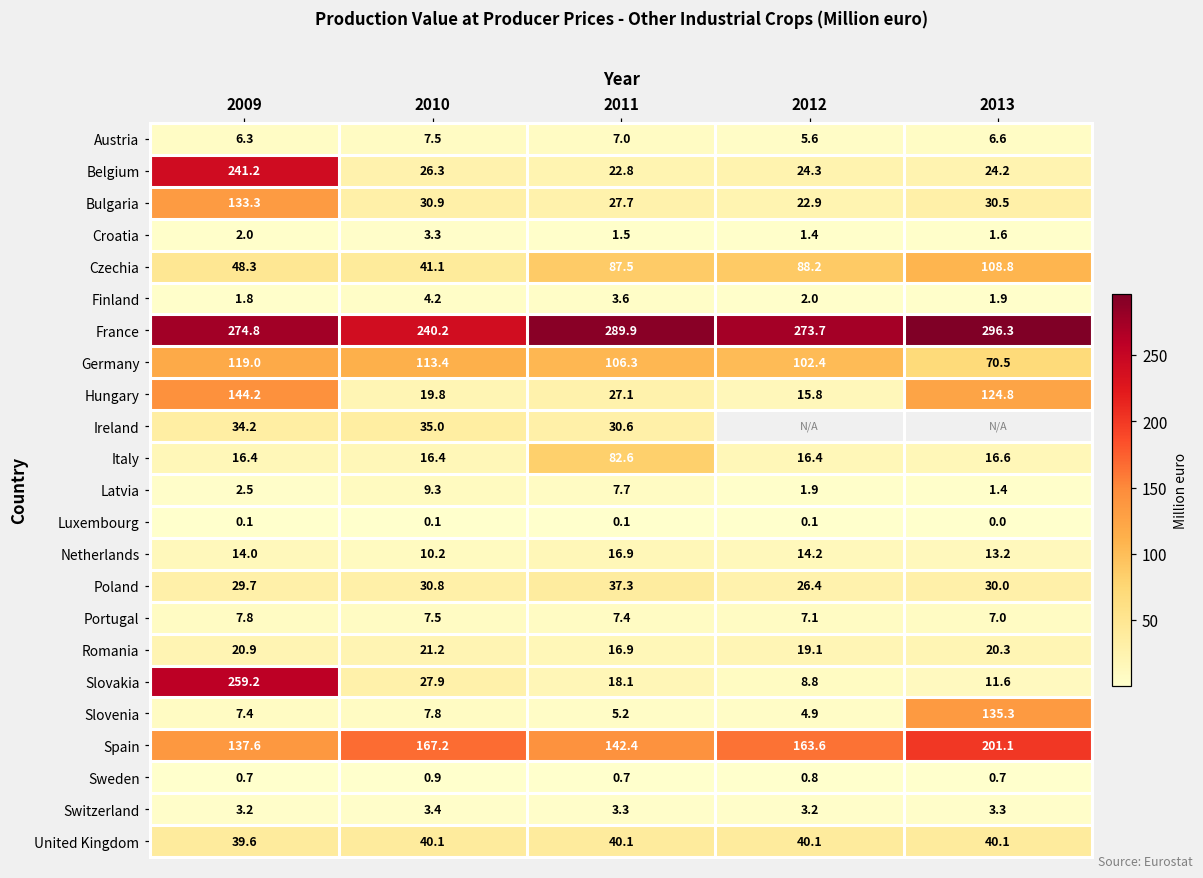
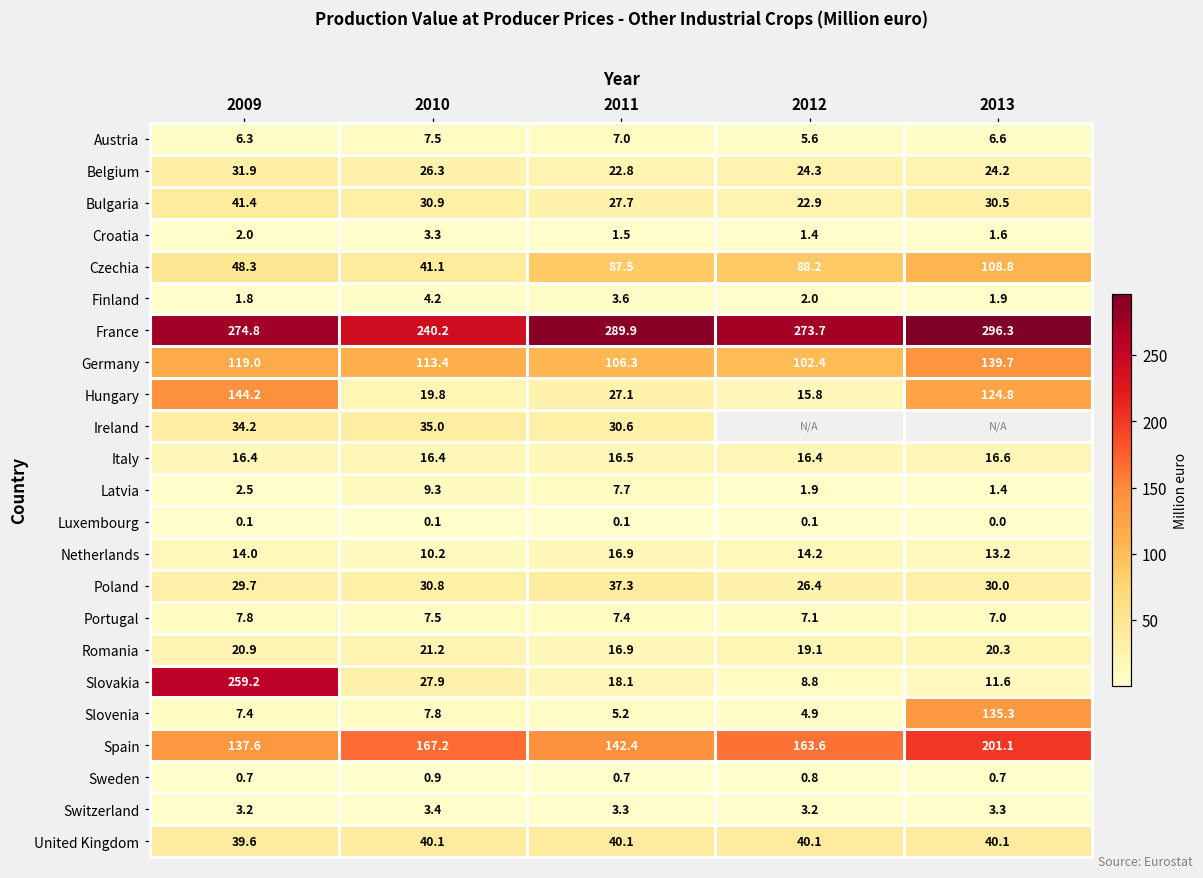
  {
    "Austria": {
      "2009": 6.3,
      "2010": 7.5,
      "2011": 7.0,
      "2012": 5.6,
      "2013": 6.6
    },
    "Belgium": {
-     "2009": 241.2,
+     "2009": 31.9,
      "2010": 26.3,
      "2011": 22.8,
      "2012": 24.3,
      "2013": 24.2
    },
    "Bulgaria": {
-     "2009": 133.3,
+     "2009": 41.4,
      "2010": 30.9,
      "2011": 27.7,
      "2012": 22.9,
      "2013": 30.5
    },
    "Croatia": {
      "2009": 2.0,
      "2010": 3.3,
      "2011": 1.5,
      "2012": 1.4,
      "2013": 1.6
    },
    "Czechia": {
      "2009": 48.3,
      "2010": 41.1,
      "2011": 87.5,
      "2012": 88.2,
      "2013": 108.8
    },
    "Finland": {
      "2009": 1.8,
      "2010": 4.2,
      "2011": 3.6,
      "2012": 2.0,
      "2013": 1.9
    },
    "France": {
      "2009": 274.8,
      "2010": 240.2,
      "2011": 289.9,
      "2012": 273.7,
      "2013": 296.3
    },
    "Germany": {
      "2009": 119.0,
      "2010": 113.4,
      "2011": 106.3,
      "2012": 102.4,
-     "2013": 70.5
+     "2013": 139.7
    },
    "Hungary": {
      "2009": 144.2,
      "2010": 19.8,
      "2011": 27.1,
      "2012": 15.8,
      "2013": 124.8
    },
    "Ireland": {
      "2009": 34.2,
      "2010": 35.0,
      "2011": 30.6
    },
    "Italy": {
      "2009": 16.4,
      "2010": 16.4,
-     "2011": 82.6,
+     "2011": 16.5,
      "2012": 16.4,
      "2013": 16.6
    },
    "Latvia": {
      "2009": 2.5,
      "2010": 9.3,
      "2011": 7.7,
      "2012": 1.9,
      "2013": 1.4
    },
    "Luxembourg": {
      "2009": 0.1,
      "2010": 0.1,
      "2011": 0.1,
      "2012": 0.1,
      "2013": 0.0
    },
    "Netherlands": {
      "2009": 14.0,
      "2010": 10.2,
      "2011": 16.9,
      "2012": 14.2,
      "2013": 13.2
    },
    "Poland": {
      "2009": 29.7,
      "2010": 30.8,
      "2011": 37.3,
      "2012": 26.4,
      "2013": 30.0
    },
    "Portugal": {
      "2009": 7.8,
      "2010": 7.5,
      "2011": 7.4,
      "2012": 7.1,
      "2013": 7.0
    },
    "Romania": {
      "2009": 20.9,
      "2010": 21.2,
      "2011": 16.9,
      "2012": 19.1,
      "2013": 20.3
    },
    "Slovakia": {
      "2009": 259.2,
      "2010": 27.9,
      "2011": 18.1,
      "2012": 8.8,
      "2013": 11.6
    },
    "Slovenia": {
      "2009": 7.4,
      "2010": 7.8,
      "2011": 5.2,
      "2012": 4.9,
      "2013": 135.3
    },
    "Spain": {
      "2009": 137.6,
      "2010": 167.2,
      "2011": 142.4,
      "2012": 163.6,
      "2013": 201.1
    },
    "Sweden": {
      "2009": 0.7,
      "2010": 0.9,
      "2011": 0.7,
      "2012": 0.8,
      "2013": 0.7
    },
    "Switzerland": {
      "2009": 3.2,
      "2010": 3.4,
      "2011": 3.3,
      "2012": 3.2,
      "2013": 3.3
    },
    "United Kingdom": {
      "2009": 39.6,
      "2010": 40.1,
      "2011": 40.1,
      "2012": 40.1,
      "2013": 40.1
    }
  }
